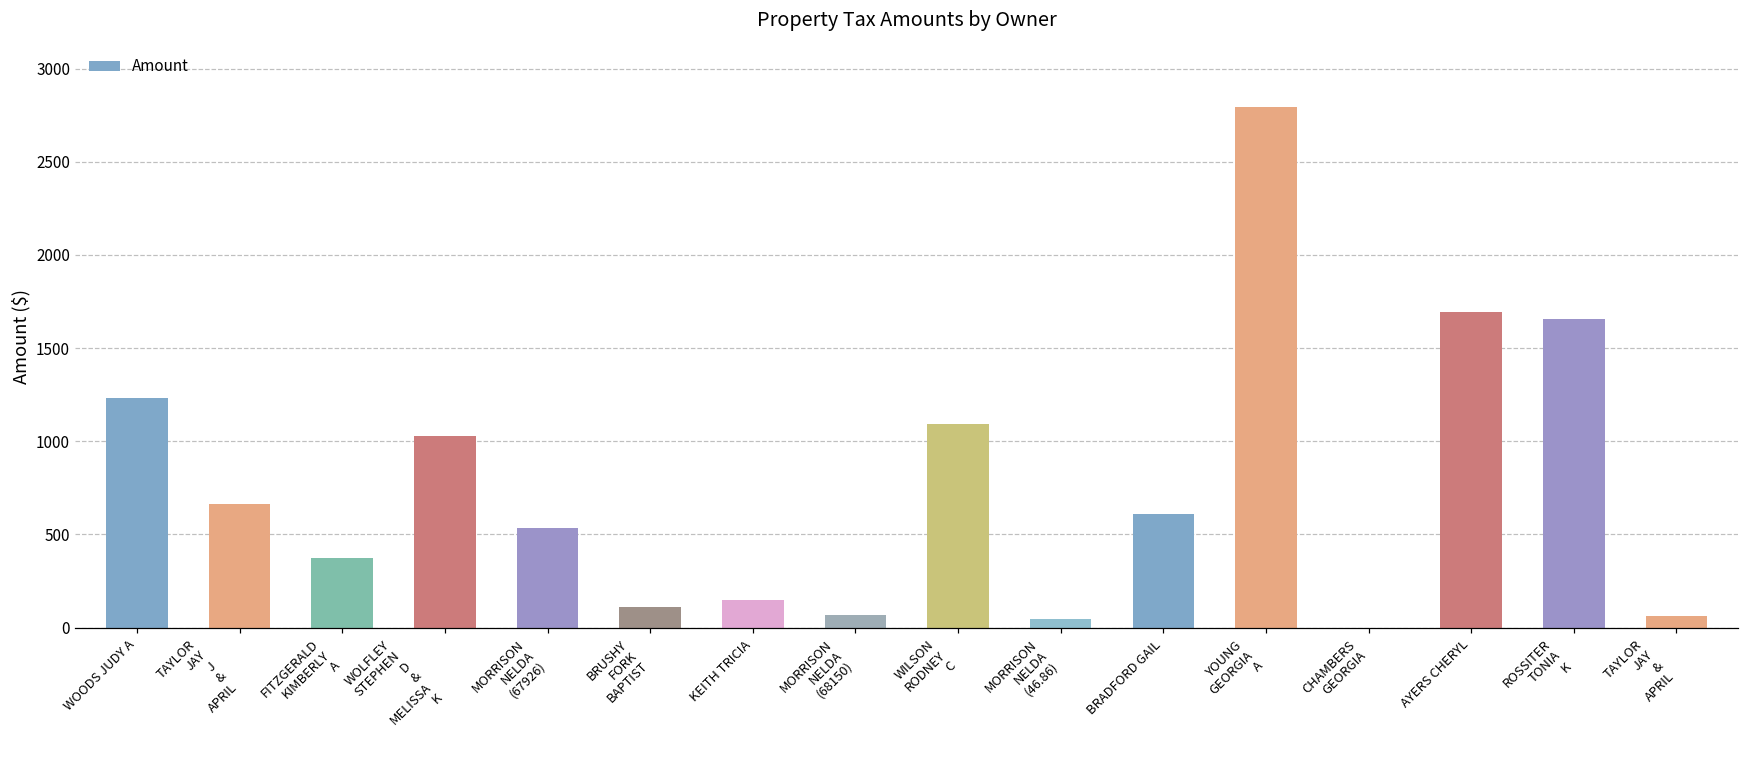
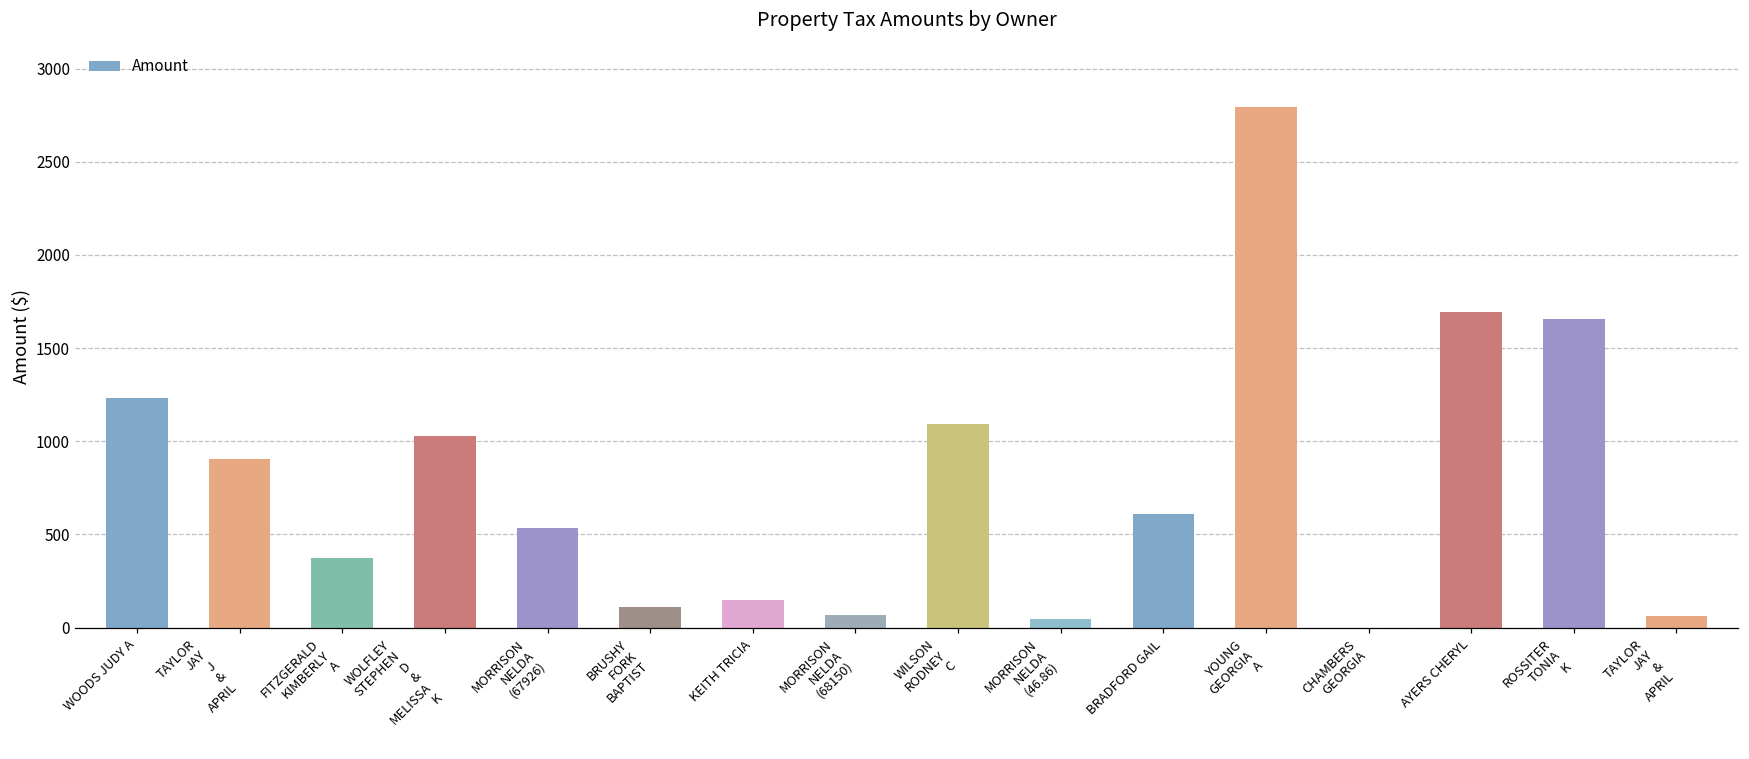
  {
    "WOODS JUDY A": 1230,
-   "TAYLOR JAY J & APRIL": 660,
+   "TAYLOR JAY J & APRIL": 910,
    "FITZGERALD KIMBERLY A": 370,
    "WOLFLEY STEPHEN D & MELISSA K": 1030,
    "MORRISON NELDA (67926)": 530,
    "BRUSHY FORK BAPTIST": 110,
    "KEITH TRICIA": 150,
    "MORRISON NELDA (68150)": 70,
    "WILSON RODNEY C": 1090,
    "MORRISON NELDA (46.86)": 50,
    "BRADFORD GAIL": 610,
    "YOUNG GEORGIA A": 2790,
    "AYERS CHERYL": 1700,
    "ROSSITER TONIA K": 1660,
    "TAYLOR JAY & APRIL": 60
  }
